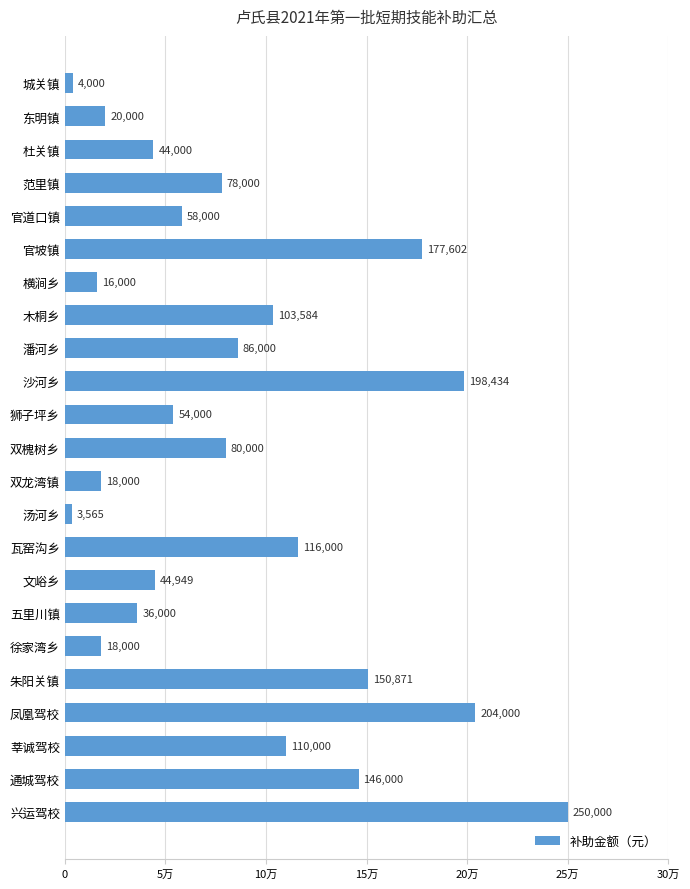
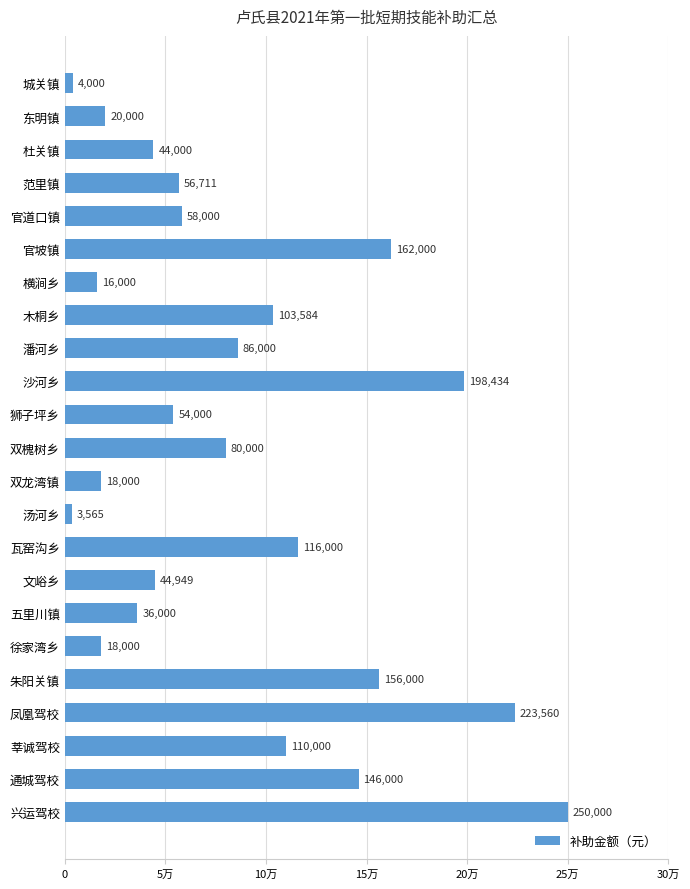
  {
    "城关镇": "4,000",
    "东明镇": "20,000",
    "杜关镇": "44,000",
-   "范里镇": "78,000",
+   "范里镇": "56,711",
    "官道口镇": "58,000",
-   "官坡镇": "177,602",
+   "官坡镇": "162,000",
    "横涧乡": "16,000",
    "木桐乡": "103,584",
    "潘河乡": "86,000",
    "沙河乡": "198,434",
    "狮子坪乡": "54,000",
    "双槐树乡": "80,000",
    "双龙湾镇": "18,000",
    "汤河乡": "3,565",
    "瓦窑沟乡": "116,000",
    "文峪乡": "44,949",
    "五里川镇": "36,000",
    "徐家湾乡": "18,000",
-   "朱阳关镇": "150,871",
-   "凤凰驾校": "204,000",
+   "朱阳关镇": "156,000",
+   "凤凰驾校": "223,560",
    "莘诚驾校": "110,000",
    "通城驾校": "146,000",
    "兴运驾校": "250,000"
  }
